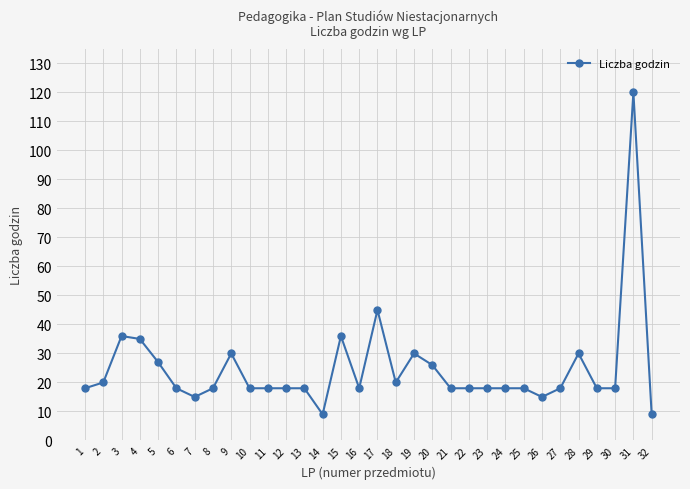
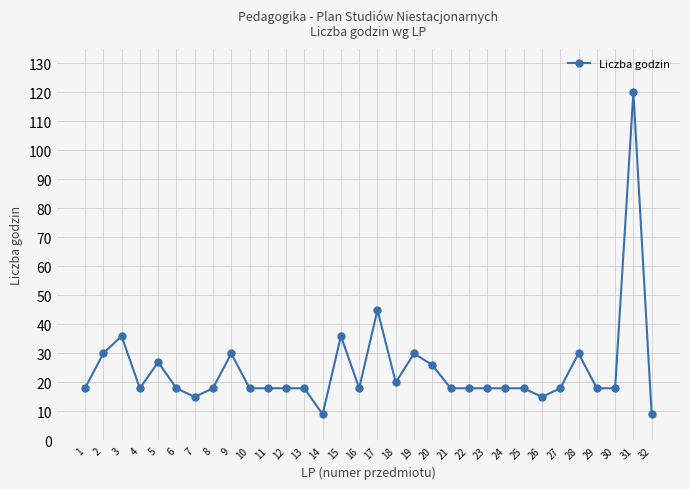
  {
    "1": 18,
-   "2": 20,
+   "2": 30,
    "3": 36,
-   "4": 35,
+   "4": 18,
    "5": 27,
    "6": 18,
    "7": 15,
    "8": 18,
    "9": 30,
    "10": 18,
    "11": 18,
    "12": 18,
    "13": 18,
    "14": 9,
    "15": 36,
    "16": 18,
    "17": 45,
    "18": 20,
    "19": 30,
    "20": 26,
    "21": 18,
    "22": 18,
    "23": 18,
    "24": 18,
    "25": 18,
    "26": 15,
    "27": 18,
    "28": 30,
    "29": 18,
    "30": 18,
    "31": 120,
    "32": 9
  }
